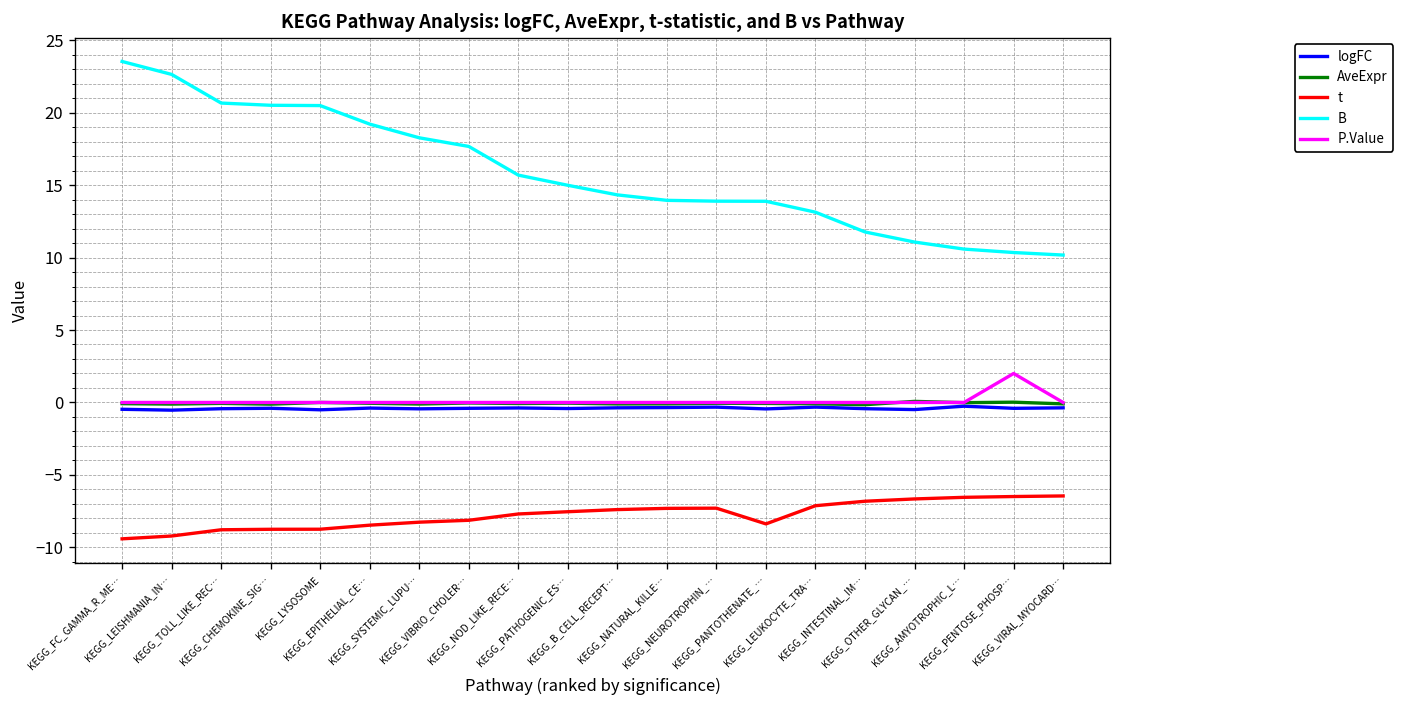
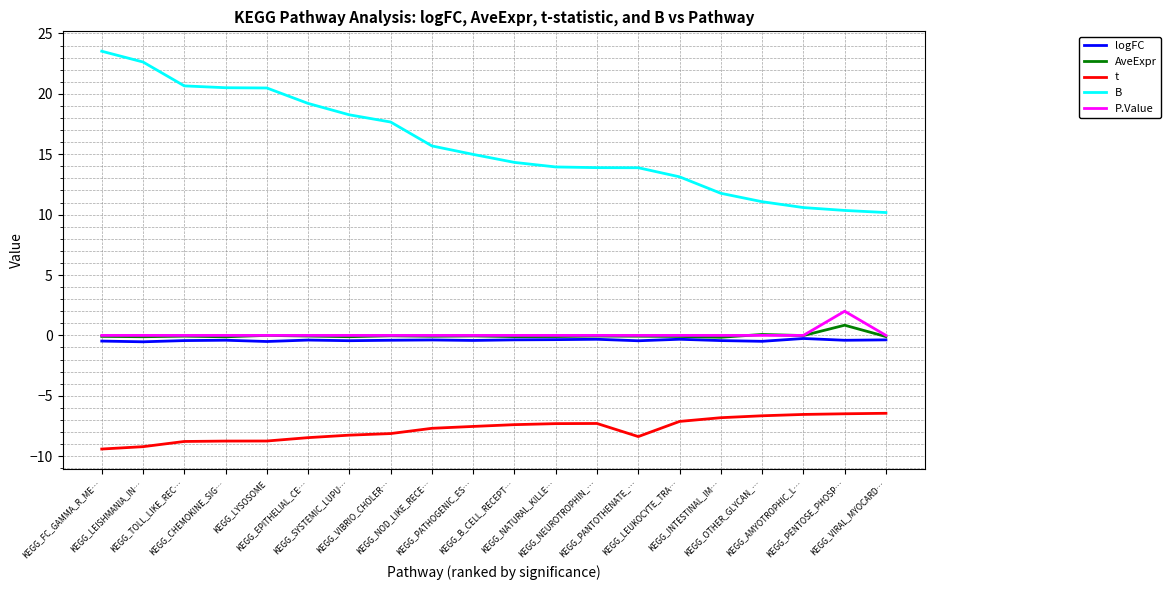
  {
    "logFC": {
      "KEGG_FC_GAMMA_R_ME…": -0.5,
      "KEGG_LEISHMANIA_IN…": -0.5,
      "KEGG_TOLL_LIKE_REC…": -0.4,
      "KEGG_CHEMOKINE_SIG…": -0.4,
      "KEGG_LYSOSOME": -0.5,
      "KEGG_EPITHELIAL_CE…": -0.4,
      "KEGG_SYSTEMIC_LUPU…": -0.4,
      "KEGG_VIBRIO_CHOLER…": -0.4,
      "KEGG_NOD_LIKE_RECE…": -0.4,
      "KEGG_PATHOGENIC_ES…": -0.4,
      "KEGG_B_CELL_RECEPT…": -0.4,
      "KEGG_NATURAL_KILLE…": -0.4,
      "KEGG_NEUROTROPHIN_…": -0.3,
      "KEGG_PANTOTHENATE_…": -0.4,
      "KEGG_LEUKOCYTE_TRA…": -0.3,
      "KEGG_INTESTINAL_IM…": -0.4,
      "KEGG_OTHER_GLYCAN_…": -0.5,
      "KEGG_AMYOTROPHIC_L…": -0.3,
      "KEGG_PENTOSE_PHOSP…": -0.4,
      "KEGG_VIRAL_MYOCARD…": -0.4
    },
    "AveExpr": {
-     "KEGG_PENTOSE_PHOSP…": 0.0
+     "KEGG_PENTOSE_PHOSP…": 0.8
    },
    "t": {
      "KEGG_FC_GAMMA_R_ME…": -9.4,
      "KEGG_LEISHMANIA_IN…": -9.2,
      "KEGG_TOLL_LIKE_REC…": -8.8,
      "KEGG_CHEMOKINE_SIG…": -8.8,
      "KEGG_LYSOSOME": -8.7,
      "KEGG_EPITHELIAL_CE…": -8.5,
      "KEGG_SYSTEMIC_LUPU…": -8.3,
      "KEGG_VIBRIO_CHOLER…": -8.1,
      "KEGG_NOD_LIKE_RECE…": -7.7,
      "KEGG_PATHOGENIC_ES…": -7.5,
      "KEGG_B_CELL_RECEPT…": -7.4,
      "KEGG_NATURAL_KILLE…": -7.3,
      "KEGG_NEUROTROPHIN_…": -7.3,
      "KEGG_PANTOTHENATE_…": -8.4,
      "KEGG_LEUKOCYTE_TRA…": -7.1,
      "KEGG_INTESTINAL_IM…": -6.8,
      "KEGG_OTHER_GLYCAN_…": -6.7,
      "KEGG_AMYOTROPHIC_L…": -6.5,
      "KEGG_PENTOSE_PHOSP…": -6.5,
      "KEGG_VIRAL_MYOCARD…": -6.5
    },
    "B": {
      "KEGG_FC_GAMMA_R_ME…": 23.5,
      "KEGG_LEISHMANIA_IN…": 22.6,
      "KEGG_TOLL_LIKE_REC…": 20.7,
      "KEGG_CHEMOKINE_SIG…": 20.5,
      "KEGG_LYSOSOME": 20.5,
      "KEGG_EPITHELIAL_CE…": 19.2,
      "KEGG_SYSTEMIC_LUPU…": 18.3,
      "KEGG_VIBRIO_CHOLER…": 17.7,
      "KEGG_NOD_LIKE_RECE…": 15.7,
      "KEGG_PATHOGENIC_ES…": 15.0,
      "KEGG_B_CELL_RECEPT…": 14.3,
      "KEGG_NATURAL_KILLE…": 13.9,
      "KEGG_NEUROTROPHIN_…": 13.9,
      "KEGG_PANTOTHENATE_…": 13.9,
      "KEGG_LEUKOCYTE_TRA…": 13.1,
      "KEGG_INTESTINAL_IM…": 11.8,
      "KEGG_OTHER_GLYCAN_…": 11.1,
      "KEGG_AMYOTROPHIC_L…": 10.6,
      "KEGG_PENTOSE_PHOSP…": 10.3,
      "KEGG_VIRAL_MYOCARD…": 10.2
    },
    "P.Value": {
      "KEGG_PENTOSE_PHOSP…": 2.0
    }
  }
